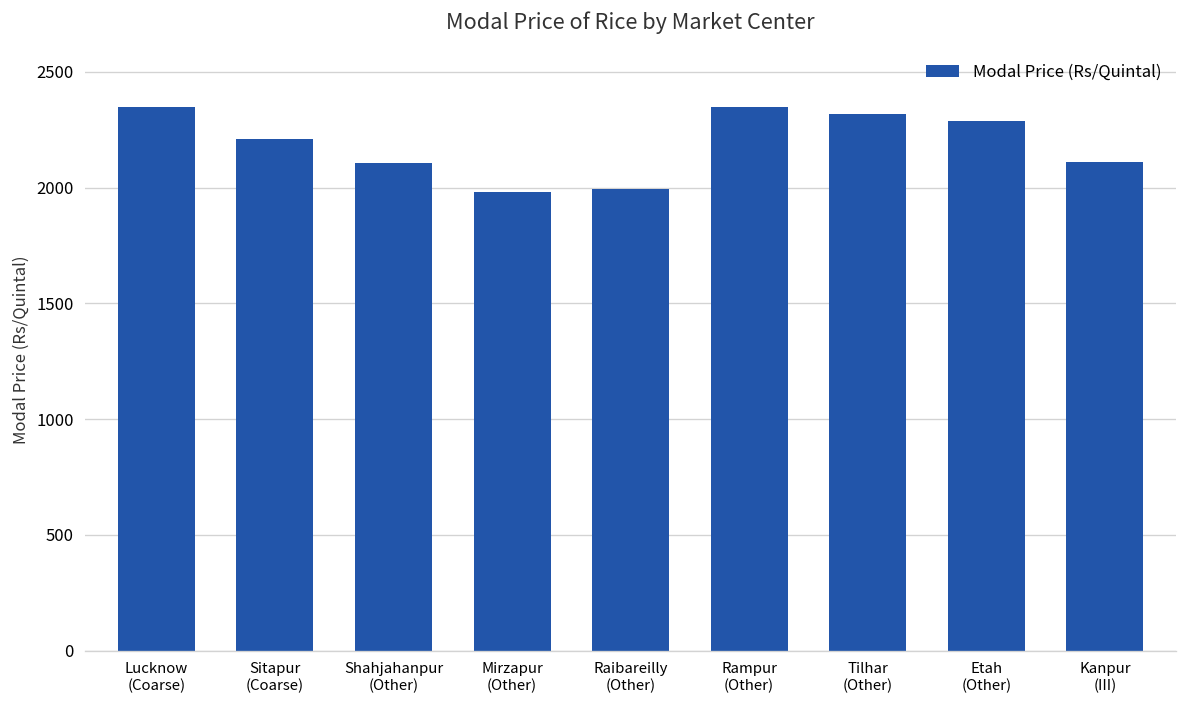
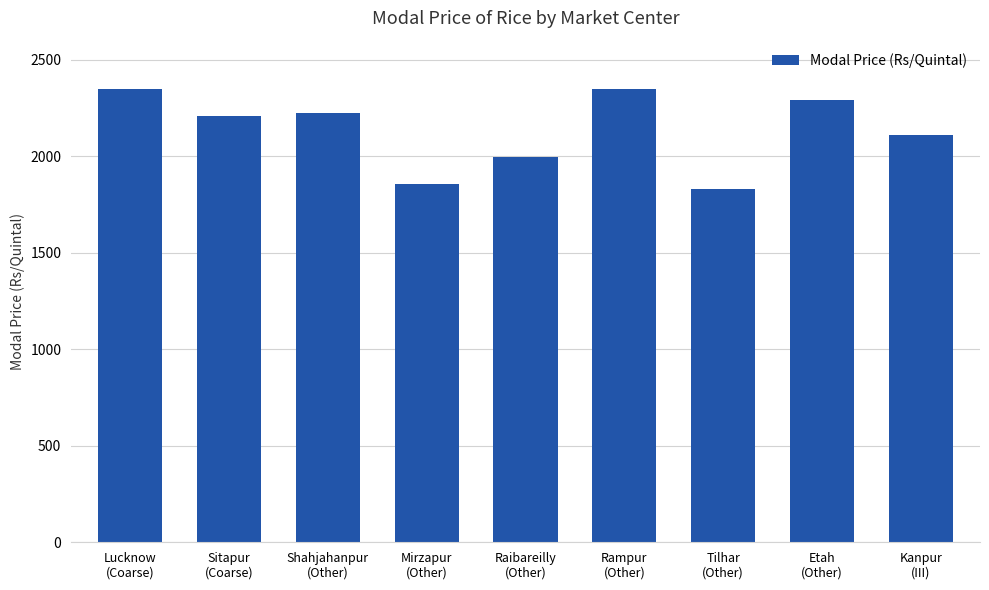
  {
    "Lucknow (Coarse)": 2350,
    "Sitapur (Coarse)": 2210,
-   "Shahjahanpur (Other)": 2110,
-   "Mirzapur (Other)": 1980,
+   "Shahjahanpur (Other)": 2230,
+   "Mirzapur (Other)": 1860,
    "Raibareilly (Other)": 2000,
    "Rampur (Other)": 2350,
-   "Tilhar (Other)": 2320,
+   "Tilhar (Other)": 1830,
    "Etah (Other)": 2290,
    "Kanpur (III)": 2110
  }
